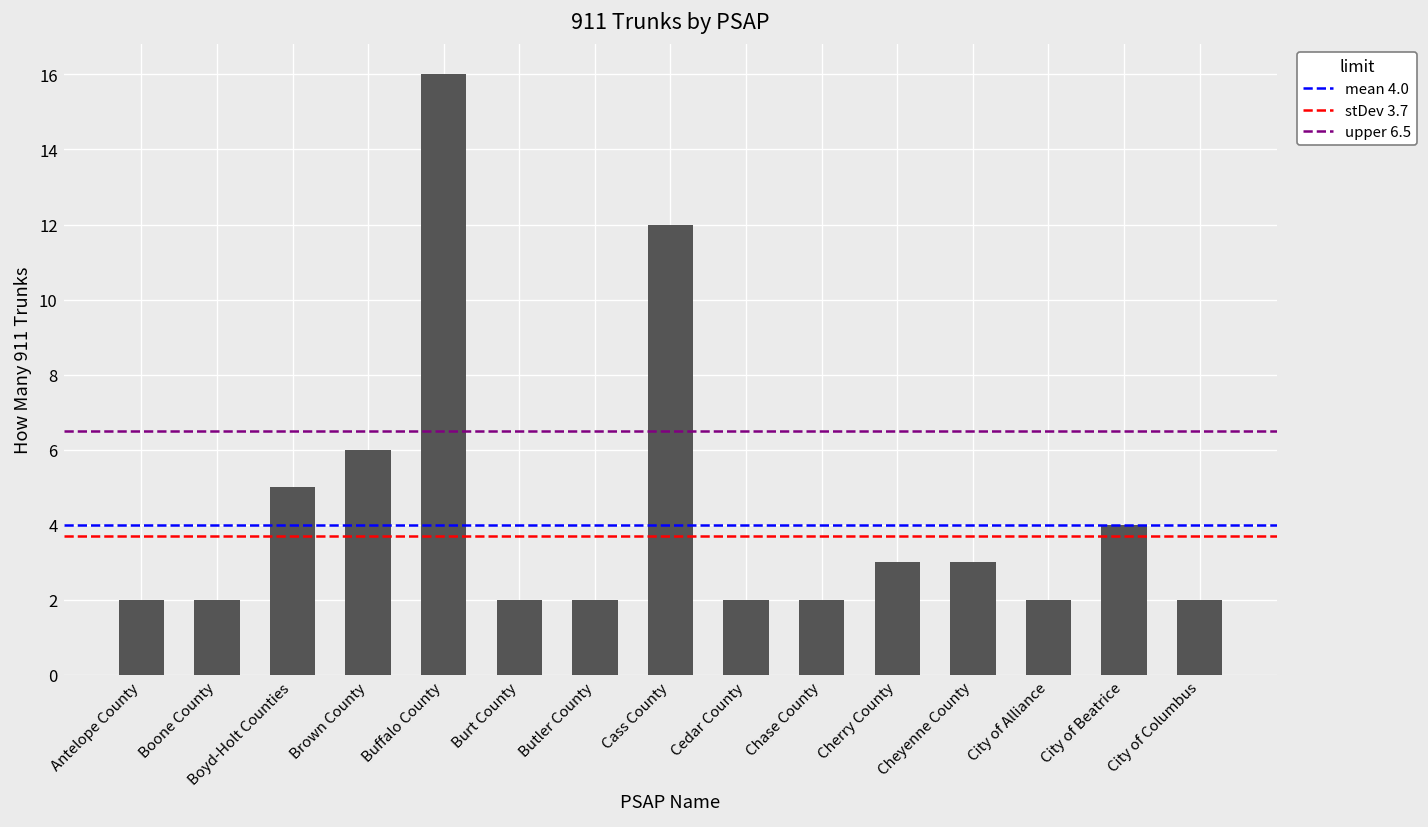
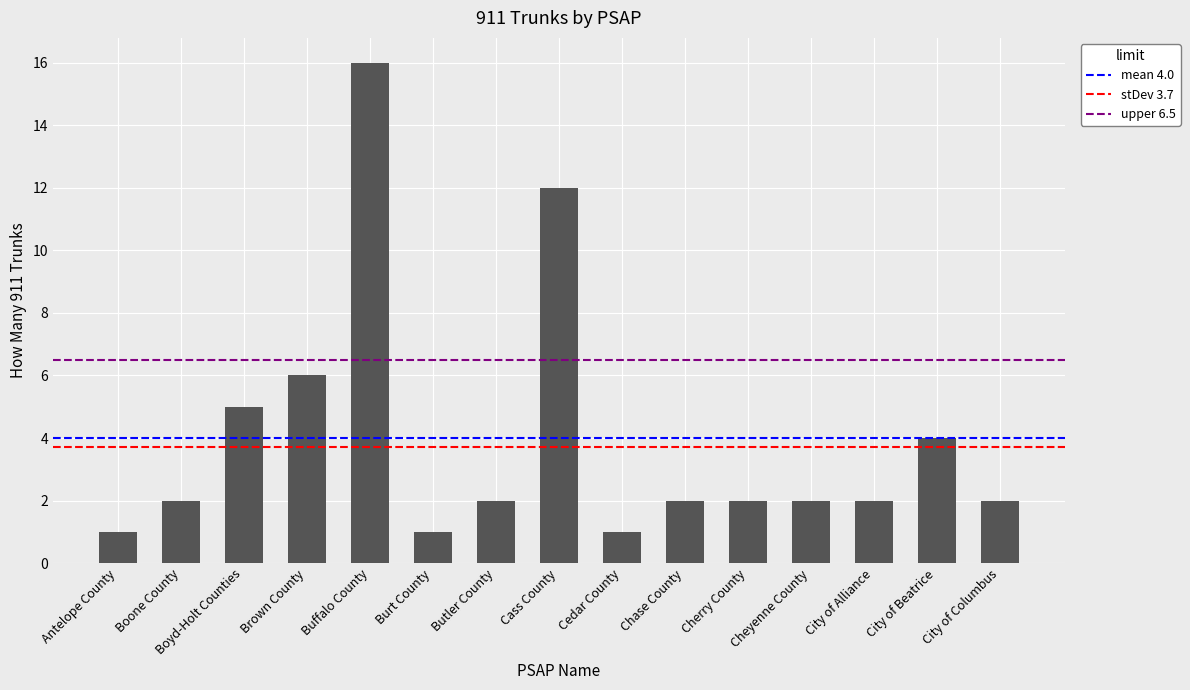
  {
-   "Antelope County": 2,
+   "Antelope County": 1,
    "Boone County": 2,
    "Boyd-Holt Counties": 5,
    "Brown County": 6,
    "Buffalo County": 16,
-   "Burt County": 2,
+   "Burt County": 1,
    "Butler County": 2,
    "Cass County": 12,
-   "Cedar County": 2,
+   "Cedar County": 1,
    "Chase County": 2,
-   "Cherry County": 3,
-   "Cheyenne County": 3,
+   "Cherry County": 2,
+   "Cheyenne County": 2,
    "City of Alliance": 2,
    "City of Beatrice": 4,
    "City of Columbus": 2
  }
